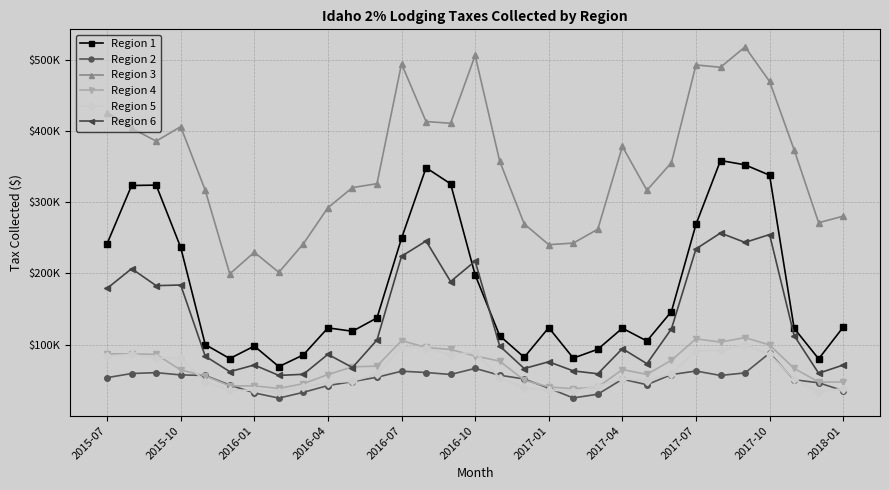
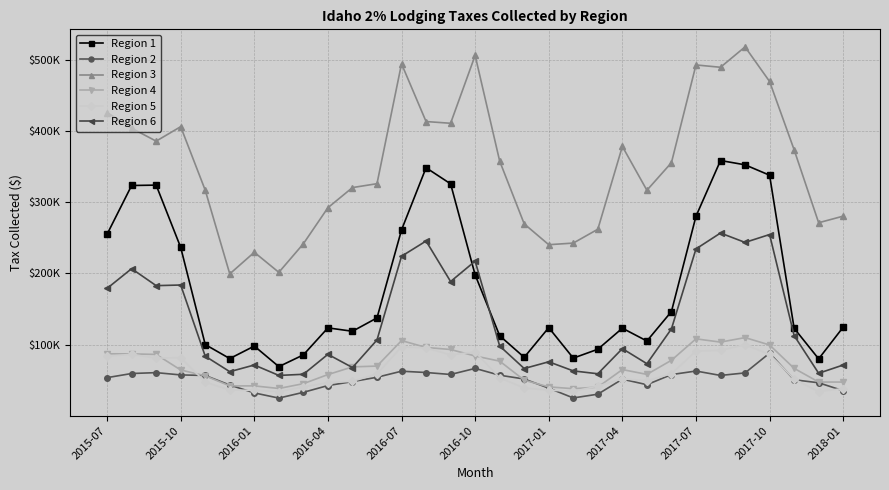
  {
    "Region 1": {
-     "2015-07": "$240000",
+     "2015-07": "$260000",
      "2015-10": "$240000",
      "2016-01": "$100000",
      "2016-04": "$120000",
-     "2016-07": "$250000",
+     "2016-07": "$260000",
      "2016-10": "$200000",
      "2017-01": "$120000",
      "2017-04": "$120000",
-     "2017-07": "$270000",
+     "2017-07": "$280000",
      "2017-10": "$340000",
      "2018-01": "$120000"
    }
  }
